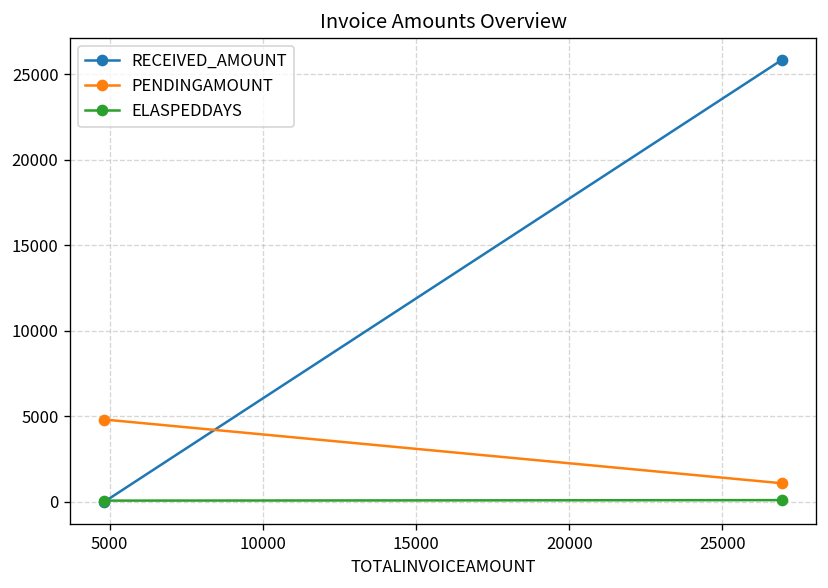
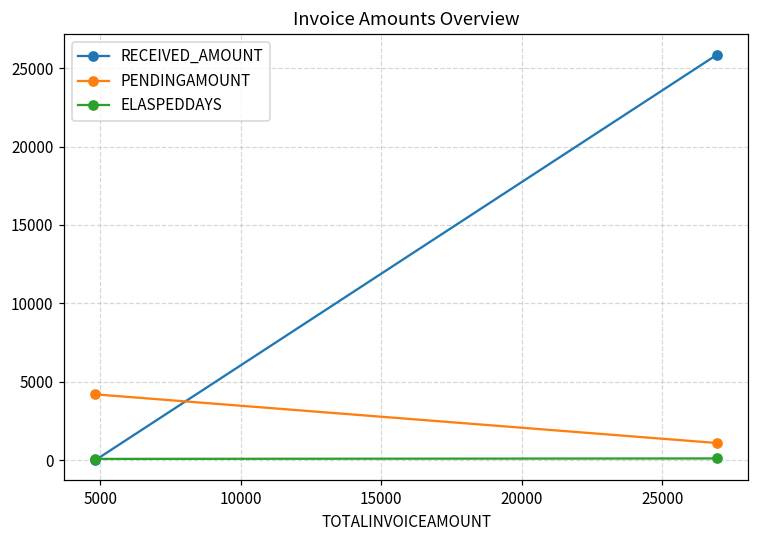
  {
    "PENDINGAMOUNT": {
-     "5000": 4800
+     "5000": 4200
    }
  }
